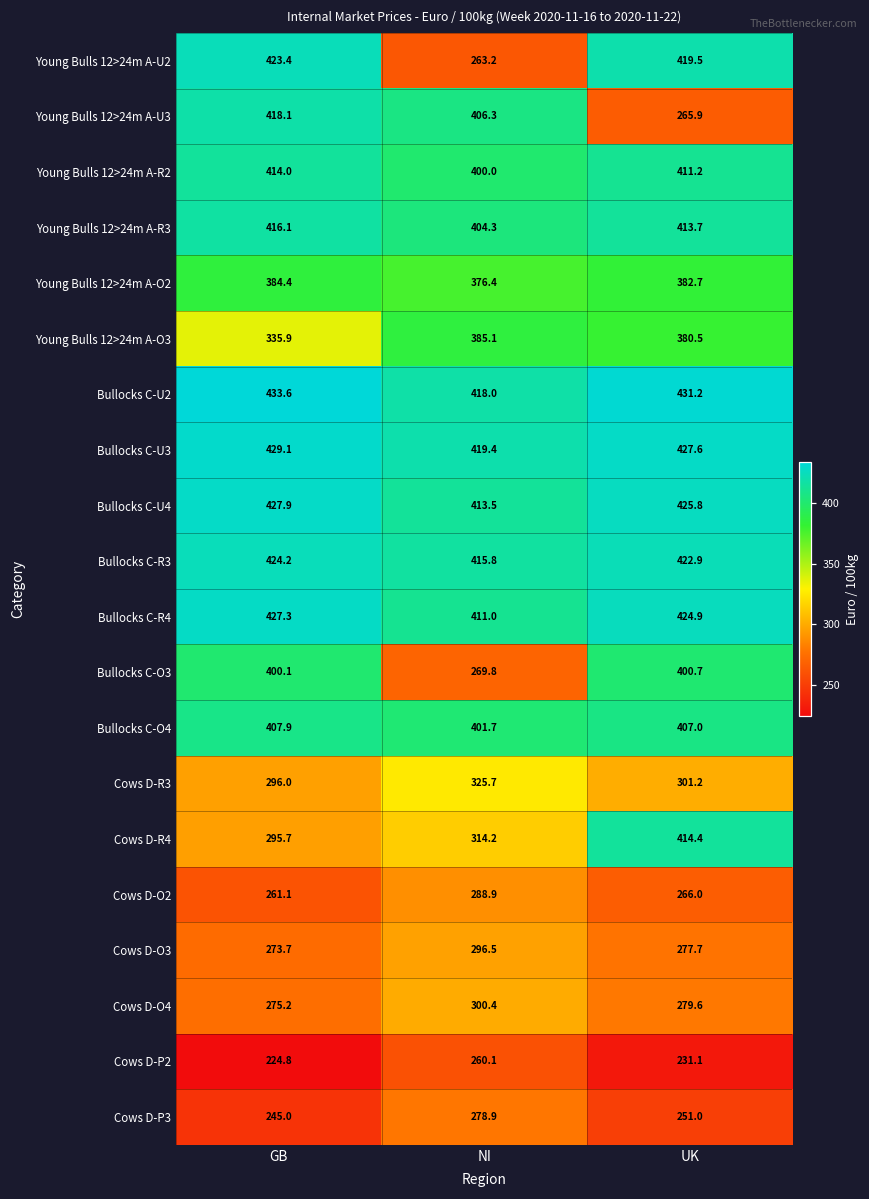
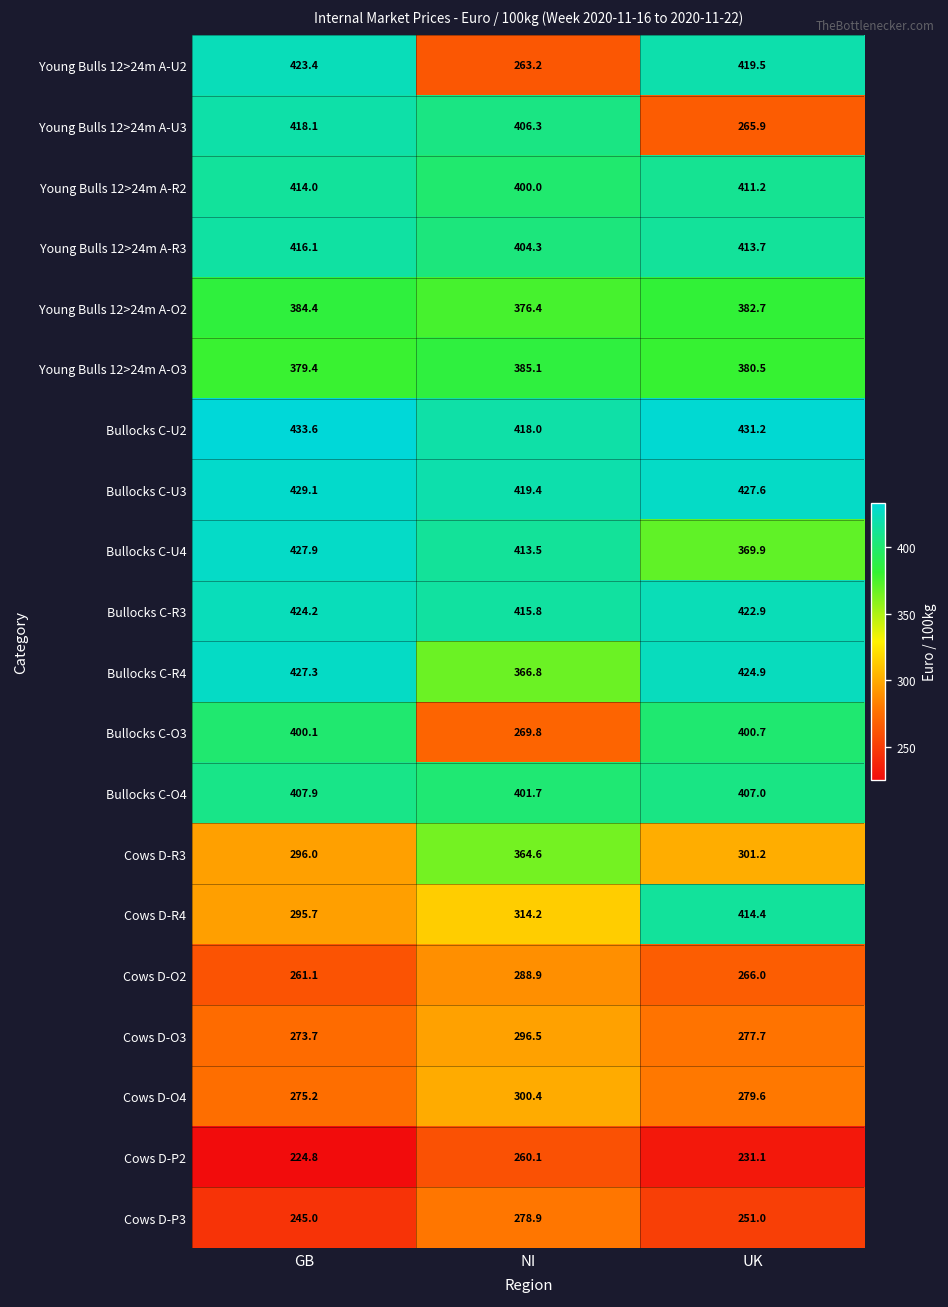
  {
    "Young Bulls 12>24m A-U2": {
      "GB": 423.4,
      "NI": 263.2,
      "UK": 419.5
    },
    "Young Bulls 12>24m A-U3": {
      "GB": 418.1,
      "NI": 406.3,
      "UK": 265.9
    },
    "Young Bulls 12>24m A-R2": {
      "GB": 414.0,
      "NI": 400.0,
      "UK": 411.2
    },
    "Young Bulls 12>24m A-R3": {
      "GB": 416.1,
      "NI": 404.3,
      "UK": 413.7
    },
    "Young Bulls 12>24m A-O2": {
      "GB": 384.4,
      "NI": 376.4,
      "UK": 382.7
    },
    "Young Bulls 12>24m A-O3": {
-     "GB": 335.9,
+     "GB": 379.4,
      "NI": 385.1,
      "UK": 380.5
    },
    "Bullocks C-U2": {
      "GB": 433.6,
      "NI": 418.0,
      "UK": 431.2
    },
    "Bullocks C-U3": {
      "GB": 429.1,
      "NI": 419.4,
      "UK": 427.6
    },
    "Bullocks C-U4": {
      "GB": 427.9,
      "NI": 413.5,
-     "UK": 425.8
+     "UK": 369.9
    },
    "Bullocks C-R3": {
      "GB": 424.2,
      "NI": 415.8,
      "UK": 422.9
    },
    "Bullocks C-R4": {
      "GB": 427.3,
-     "NI": 411.0,
+     "NI": 366.8,
      "UK": 424.9
    },
    "Bullocks C-O3": {
      "GB": 400.1,
      "NI": 269.8,
      "UK": 400.7
    },
    "Bullocks C-O4": {
      "GB": 407.9,
      "NI": 401.7,
      "UK": 407.0
    },
    "Cows D-R3": {
      "GB": 296.0,
-     "NI": 325.7,
+     "NI": 364.6,
      "UK": 301.2
    },
    "Cows D-R4": {
      "GB": 295.7,
      "NI": 314.2,
      "UK": 414.4
    },
    "Cows D-O2": {
      "GB": 261.1,
      "NI": 288.9,
      "UK": 266.0
    },
    "Cows D-O3": {
      "GB": 273.7,
      "NI": 296.5,
      "UK": 277.7
    },
    "Cows D-O4": {
      "GB": 275.2,
      "NI": 300.4,
      "UK": 279.6
    },
    "Cows D-P2": {
      "GB": 224.8,
      "NI": 260.1,
      "UK": 231.1
    },
    "Cows D-P3": {
      "GB": 245.0,
      "NI": 278.9,
      "UK": 251.0
    }
  }
